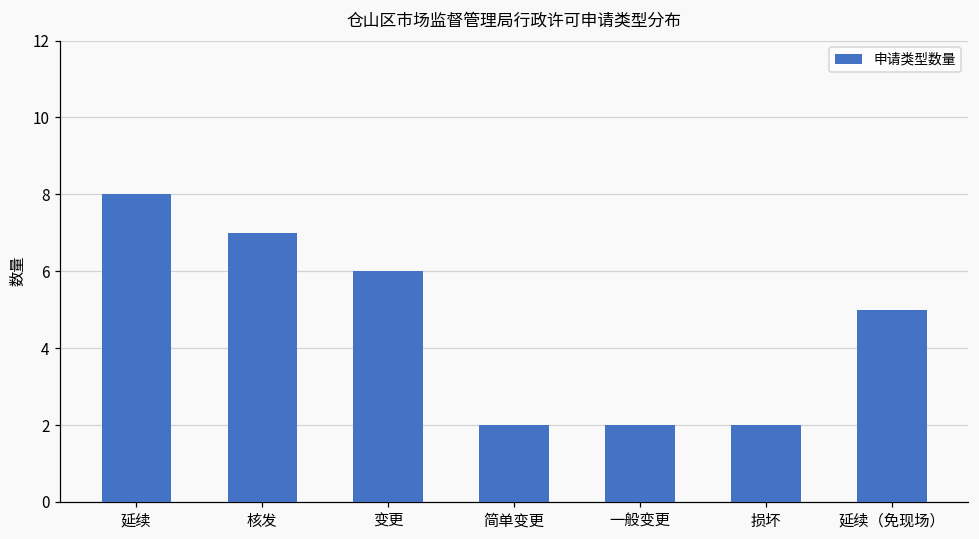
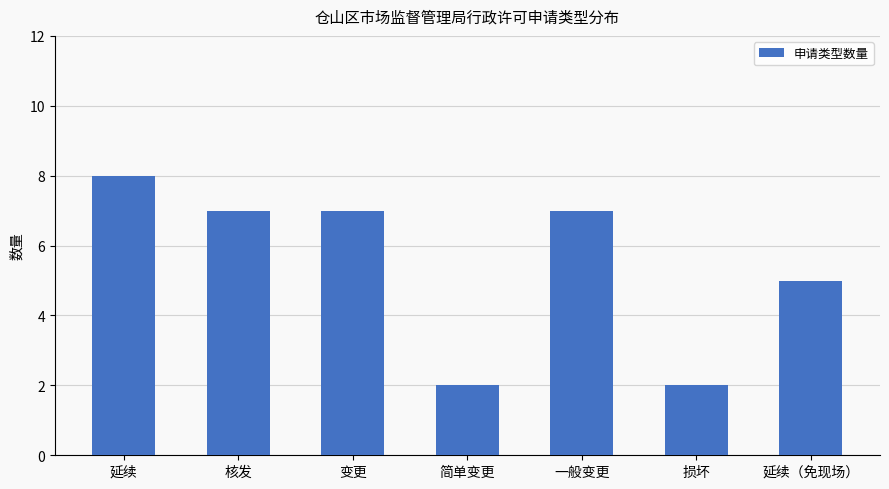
  {
    "延续": 8,
    "核发": 7,
-   "变更": 6,
+   "变更": 7,
    "简单变更": 2,
-   "一般变更": 2,
+   "一般变更": 7,
    "损坏": 2,
    "延续（免现场）": 5
  }
